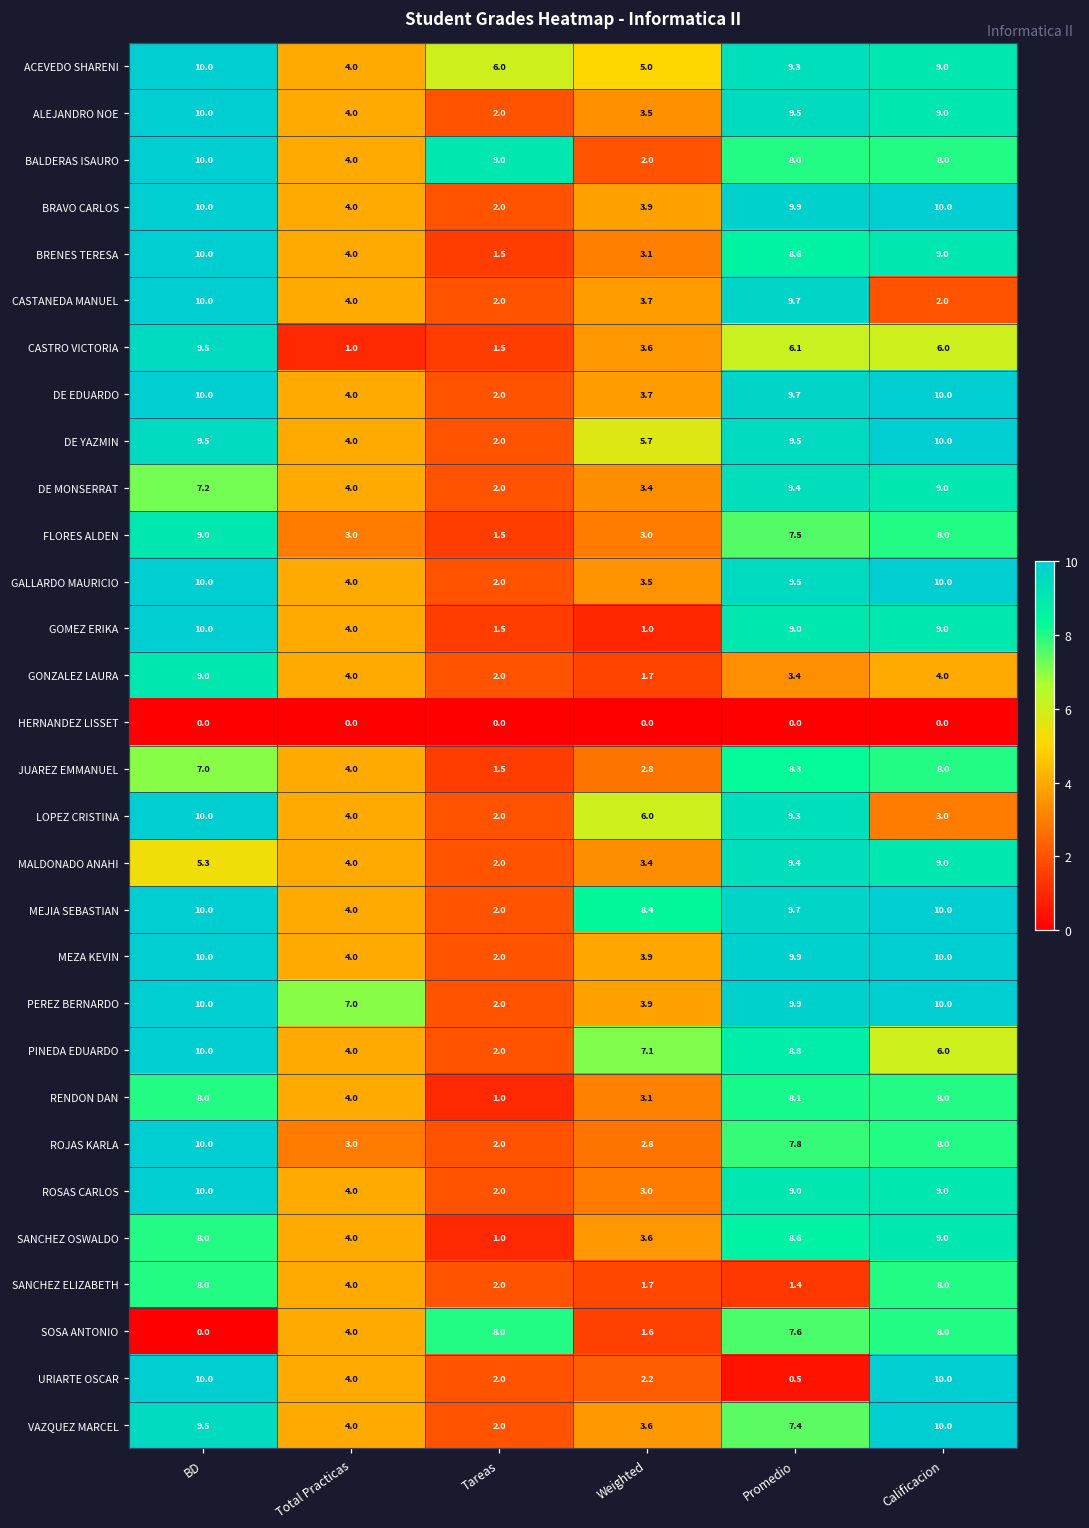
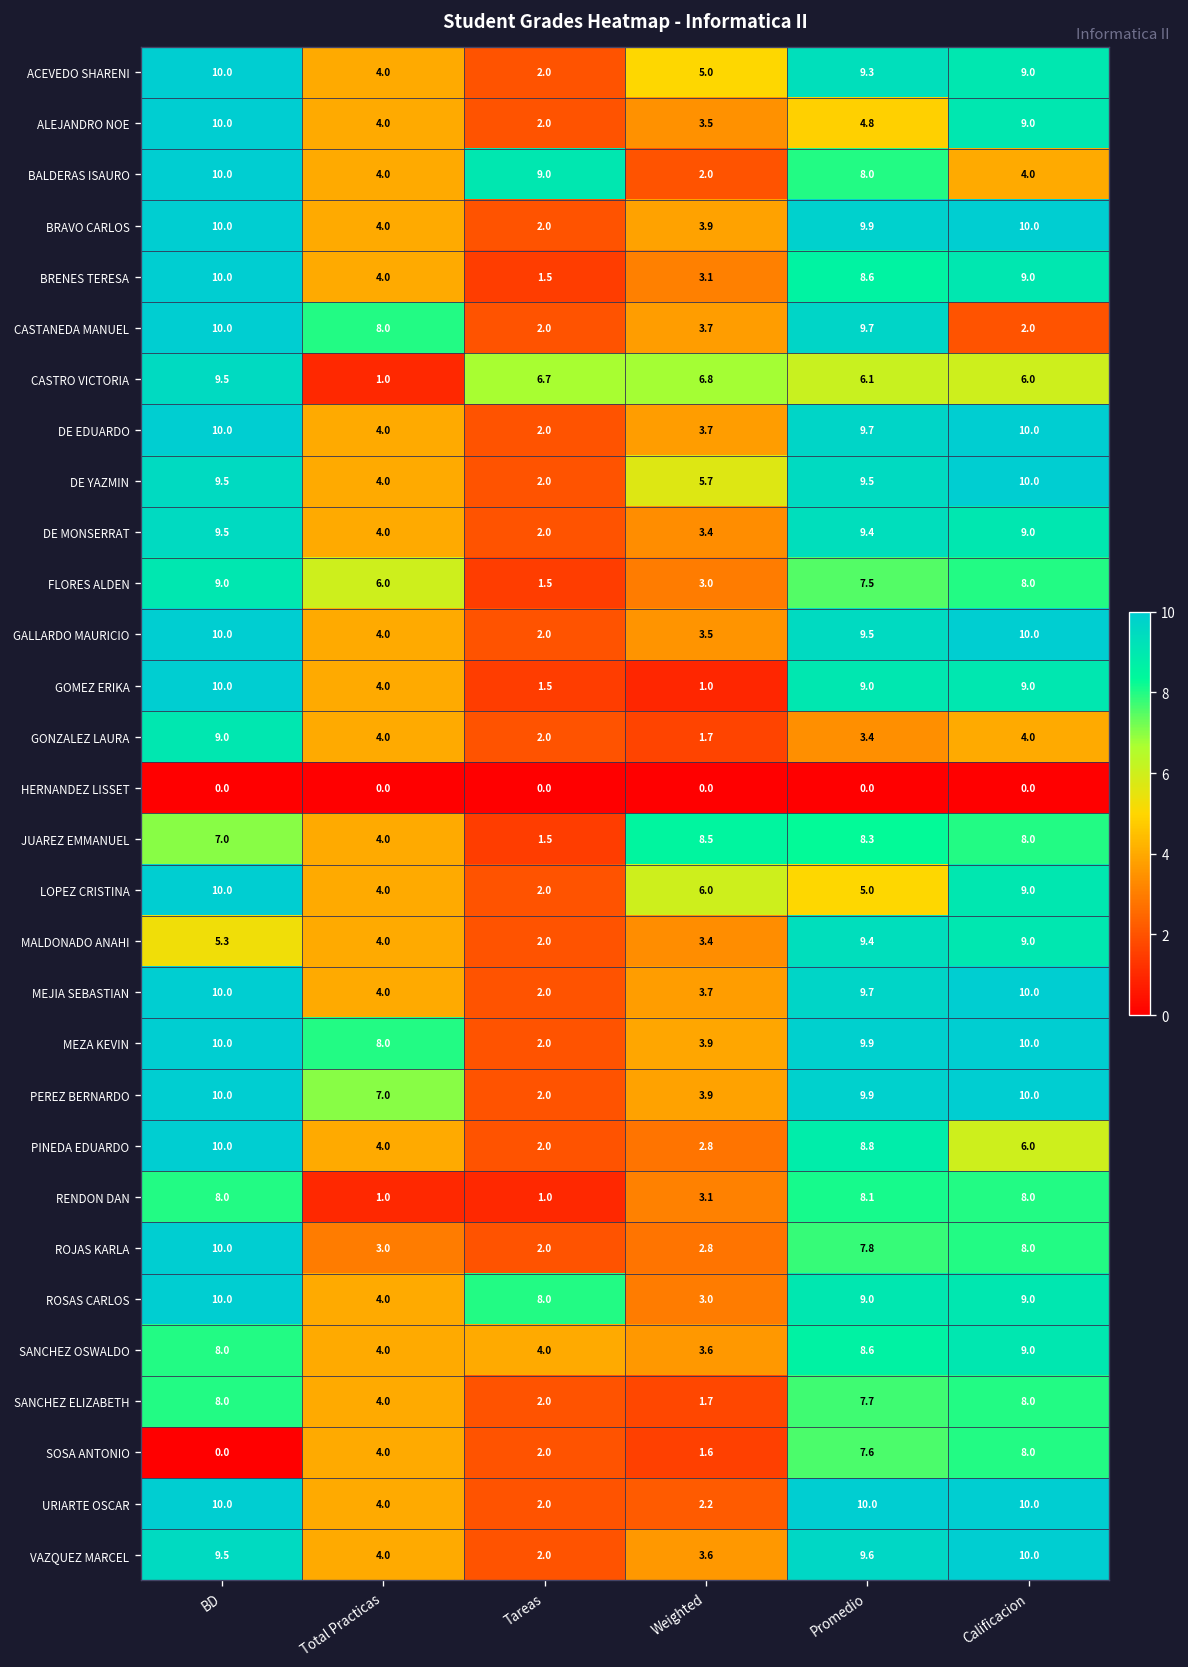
  {
    "ACEVEDO SHARENI": {
      "BD": 10.0,
      "Total Practicas": 4.0,
-     "Tareas": 6.0,
+     "Tareas": 2.0,
      "Weighted": 5.0,
      "Promedio": 9.3,
      "Calificacion": 9.0
    },
    "ALEJANDRO NOE": {
      "BD": 10.0,
      "Total Practicas": 4.0,
      "Tareas": 2.0,
      "Weighted": 3.5,
-     "Promedio": 9.5,
+     "Promedio": 4.8,
      "Calificacion": 9.0
    },
    "BALDERAS ISAURO": {
      "BD": 10.0,
      "Total Practicas": 4.0,
      "Tareas": 9.0,
      "Weighted": 2.0,
      "Promedio": 8.0,
-     "Calificacion": 8.0
+     "Calificacion": 4.0
    },
    "BRAVO CARLOS": {
      "BD": 10.0,
      "Total Practicas": 4.0,
      "Tareas": 2.0,
      "Weighted": 3.9,
      "Promedio": 9.9,
      "Calificacion": 10.0
    },
    "BRENES TERESA": {
      "BD": 10.0,
      "Total Practicas": 4.0,
      "Tareas": 1.5,
      "Weighted": 3.1,
      "Promedio": 8.6,
      "Calificacion": 9.0
    },
    "CASTANEDA MANUEL": {
      "BD": 10.0,
-     "Total Practicas": 4.0,
+     "Total Practicas": 8.0,
      "Tareas": 2.0,
      "Weighted": 3.7,
      "Promedio": 9.7,
      "Calificacion": 2.0
    },
    "CASTRO VICTORIA": {
      "BD": 9.5,
      "Total Practicas": 1.0,
-     "Tareas": 1.5,
-     "Weighted": 3.6,
+     "Tareas": 6.7,
+     "Weighted": 6.8,
      "Promedio": 6.1,
      "Calificacion": 6.0
    },
    "DE EDUARDO": {
      "BD": 10.0,
      "Total Practicas": 4.0,
      "Tareas": 2.0,
      "Weighted": 3.7,
      "Promedio": 9.7,
      "Calificacion": 10.0
    },
    "DE YAZMIN": {
      "BD": 9.5,
      "Total Practicas": 4.0,
      "Tareas": 2.0,
      "Weighted": 5.7,
      "Promedio": 9.5,
      "Calificacion": 10.0
    },
    "DE MONSERRAT": {
-     "BD": 7.2,
+     "BD": 9.5,
      "Total Practicas": 4.0,
      "Tareas": 2.0,
      "Weighted": 3.4,
      "Promedio": 9.4,
      "Calificacion": 9.0
    },
    "FLORES ALDEN": {
      "BD": 9.0,
-     "Total Practicas": 3.0,
+     "Total Practicas": 6.0,
      "Tareas": 1.5,
      "Weighted": 3.0,
      "Promedio": 7.5,
      "Calificacion": 8.0
    },
    "GALLARDO MAURICIO": {
      "BD": 10.0,
      "Total Practicas": 4.0,
      "Tareas": 2.0,
      "Weighted": 3.5,
      "Promedio": 9.5,
      "Calificacion": 10.0
    },
    "GOMEZ ERIKA": {
      "BD": 10.0,
      "Total Practicas": 4.0,
      "Tareas": 1.5,
      "Weighted": 1.0,
      "Promedio": 9.0,
      "Calificacion": 9.0
    },
    "GONZALEZ LAURA": {
      "BD": 9.0,
      "Total Practicas": 4.0,
      "Tareas": 2.0,
      "Weighted": 1.7,
      "Promedio": 3.4,
      "Calificacion": 4.0
    },
    "HERNANDEZ LISSET": {
      "BD": 0.0,
      "Total Practicas": 0.0,
      "Tareas": 0.0,
      "Weighted": 0.0,
      "Promedio": 0.0,
      "Calificacion": 0.0
    },
    "JUAREZ EMMANUEL": {
      "BD": 7.0,
      "Total Practicas": 4.0,
      "Tareas": 1.5,
-     "Weighted": 2.8,
+     "Weighted": 8.5,
      "Promedio": 8.3,
      "Calificacion": 8.0
    },
    "LOPEZ CRISTINA": {
      "BD": 10.0,
      "Total Practicas": 4.0,
      "Tareas": 2.0,
      "Weighted": 6.0,
-     "Promedio": 9.3,
-     "Calificacion": 3.0
+     "Promedio": 5.0,
+     "Calificacion": 9.0
    },
    "MALDONADO ANAHI": {
      "BD": 5.3,
      "Total Practicas": 4.0,
      "Tareas": 2.0,
      "Weighted": 3.4,
      "Promedio": 9.4,
      "Calificacion": 9.0
    },
    "MEJIA SEBASTIAN": {
      "BD": 10.0,
      "Total Practicas": 4.0,
      "Tareas": 2.0,
-     "Weighted": 8.4,
+     "Weighted": 3.7,
      "Promedio": 9.7,
      "Calificacion": 10.0
    },
    "MEZA KEVIN": {
      "BD": 10.0,
-     "Total Practicas": 4.0,
+     "Total Practicas": 8.0,
      "Tareas": 2.0,
      "Weighted": 3.9,
      "Promedio": 9.9,
      "Calificacion": 10.0
    },
    "PEREZ BERNARDO": {
      "BD": 10.0,
      "Total Practicas": 7.0,
      "Tareas": 2.0,
      "Weighted": 3.9,
      "Promedio": 9.9,
      "Calificacion": 10.0
    },
    "PINEDA EDUARDO": {
      "BD": 10.0,
      "Total Practicas": 4.0,
      "Tareas": 2.0,
-     "Weighted": 7.1,
+     "Weighted": 2.8,
      "Promedio": 8.8,
      "Calificacion": 6.0
    },
    "RENDON DAN": {
      "BD": 8.0,
-     "Total Practicas": 4.0,
+     "Total Practicas": 1.0,
      "Tareas": 1.0,
      "Weighted": 3.1,
      "Promedio": 8.1,
      "Calificacion": 8.0
    },
    "ROJAS KARLA": {
      "BD": 10.0,
      "Total Practicas": 3.0,
      "Tareas": 2.0,
      "Weighted": 2.8,
      "Promedio": 7.8,
      "Calificacion": 8.0
    },
    "ROSAS CARLOS": {
      "BD": 10.0,
      "Total Practicas": 4.0,
-     "Tareas": 2.0,
+     "Tareas": 8.0,
      "Weighted": 3.0,
      "Promedio": 9.0,
      "Calificacion": 9.0
    },
    "SANCHEZ OSWALDO": {
      "BD": 8.0,
      "Total Practicas": 4.0,
-     "Tareas": 1.0,
+     "Tareas": 4.0,
      "Weighted": 3.6,
      "Promedio": 8.6,
      "Calificacion": 9.0
    },
    "SANCHEZ ELIZABETH": {
      "BD": 8.0,
      "Total Practicas": 4.0,
      "Tareas": 2.0,
      "Weighted": 1.7,
-     "Promedio": 1.4,
+     "Promedio": 7.7,
      "Calificacion": 8.0
    },
    "SOSA ANTONIO": {
      "BD": 0.0,
      "Total Practicas": 4.0,
-     "Tareas": 8.0,
+     "Tareas": 2.0,
      "Weighted": 1.6,
      "Promedio": 7.6,
      "Calificacion": 8.0
    },
    "URIARTE OSCAR": {
      "BD": 10.0,
      "Total Practicas": 4.0,
      "Tareas": 2.0,
      "Weighted": 2.2,
-     "Promedio": 0.5,
+     "Promedio": 10.0,
      "Calificacion": 10.0
    },
    "VAZQUEZ MARCEL": {
      "BD": 9.5,
      "Total Practicas": 4.0,
      "Tareas": 2.0,
      "Weighted": 3.6,
-     "Promedio": 7.4,
+     "Promedio": 9.6,
      "Calificacion": 10.0
    }
  }
